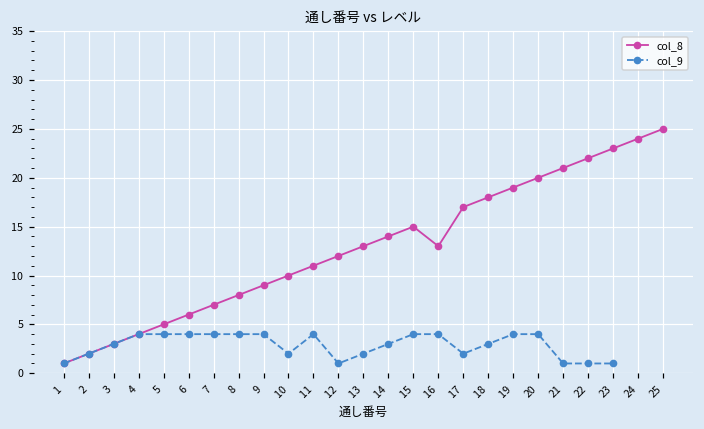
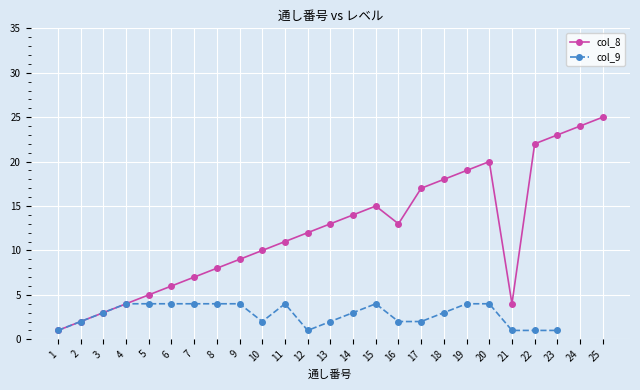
  {
    "col_8": {
      "5": 5,
      "6": 6,
      "7": 7,
      "8": 8,
      "9": 9,
      "10": 10,
      "11": 11,
      "12": 12,
      "13": 13,
      "14": 14,
      "15": 15,
      "16": 13,
      "17": 17,
      "18": 18,
      "19": 19,
      "20": 20,
-     "21": 21,
+     "21": 4,
      "22": 22,
      "23": 23,
      "24": 24,
      "25": 25
    },
    "col_9": {
      "5": 4,
      "6": 4,
      "7": 4,
      "8": 4,
      "9": 4,
      "10": 2,
      "11": 4,
      "12": 1,
      "13": 2,
      "14": 3,
      "15": 4,
-     "16": 4,
+     "16": 2,
      "17": 2,
      "18": 3,
      "19": 4,
      "20": 4,
      "21": 1,
      "22": 1,
      "23": 1
    }
  }
